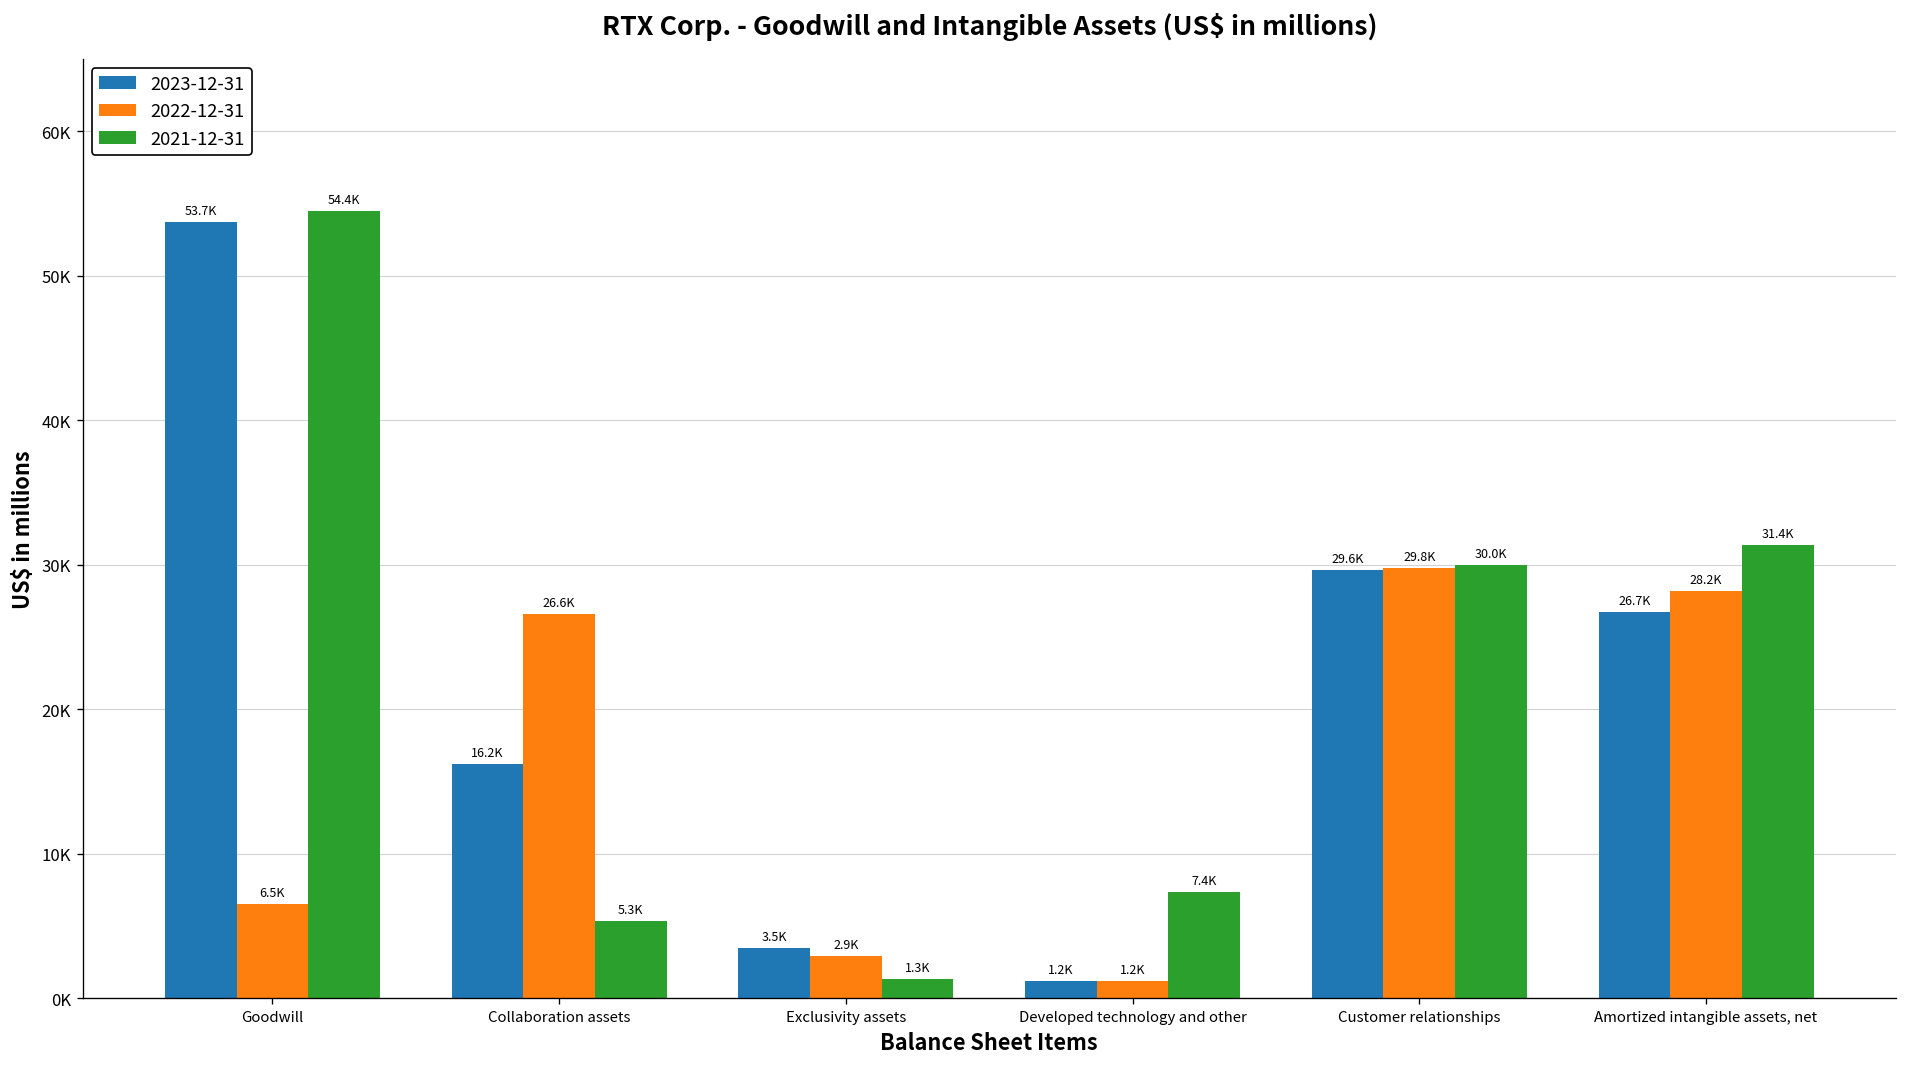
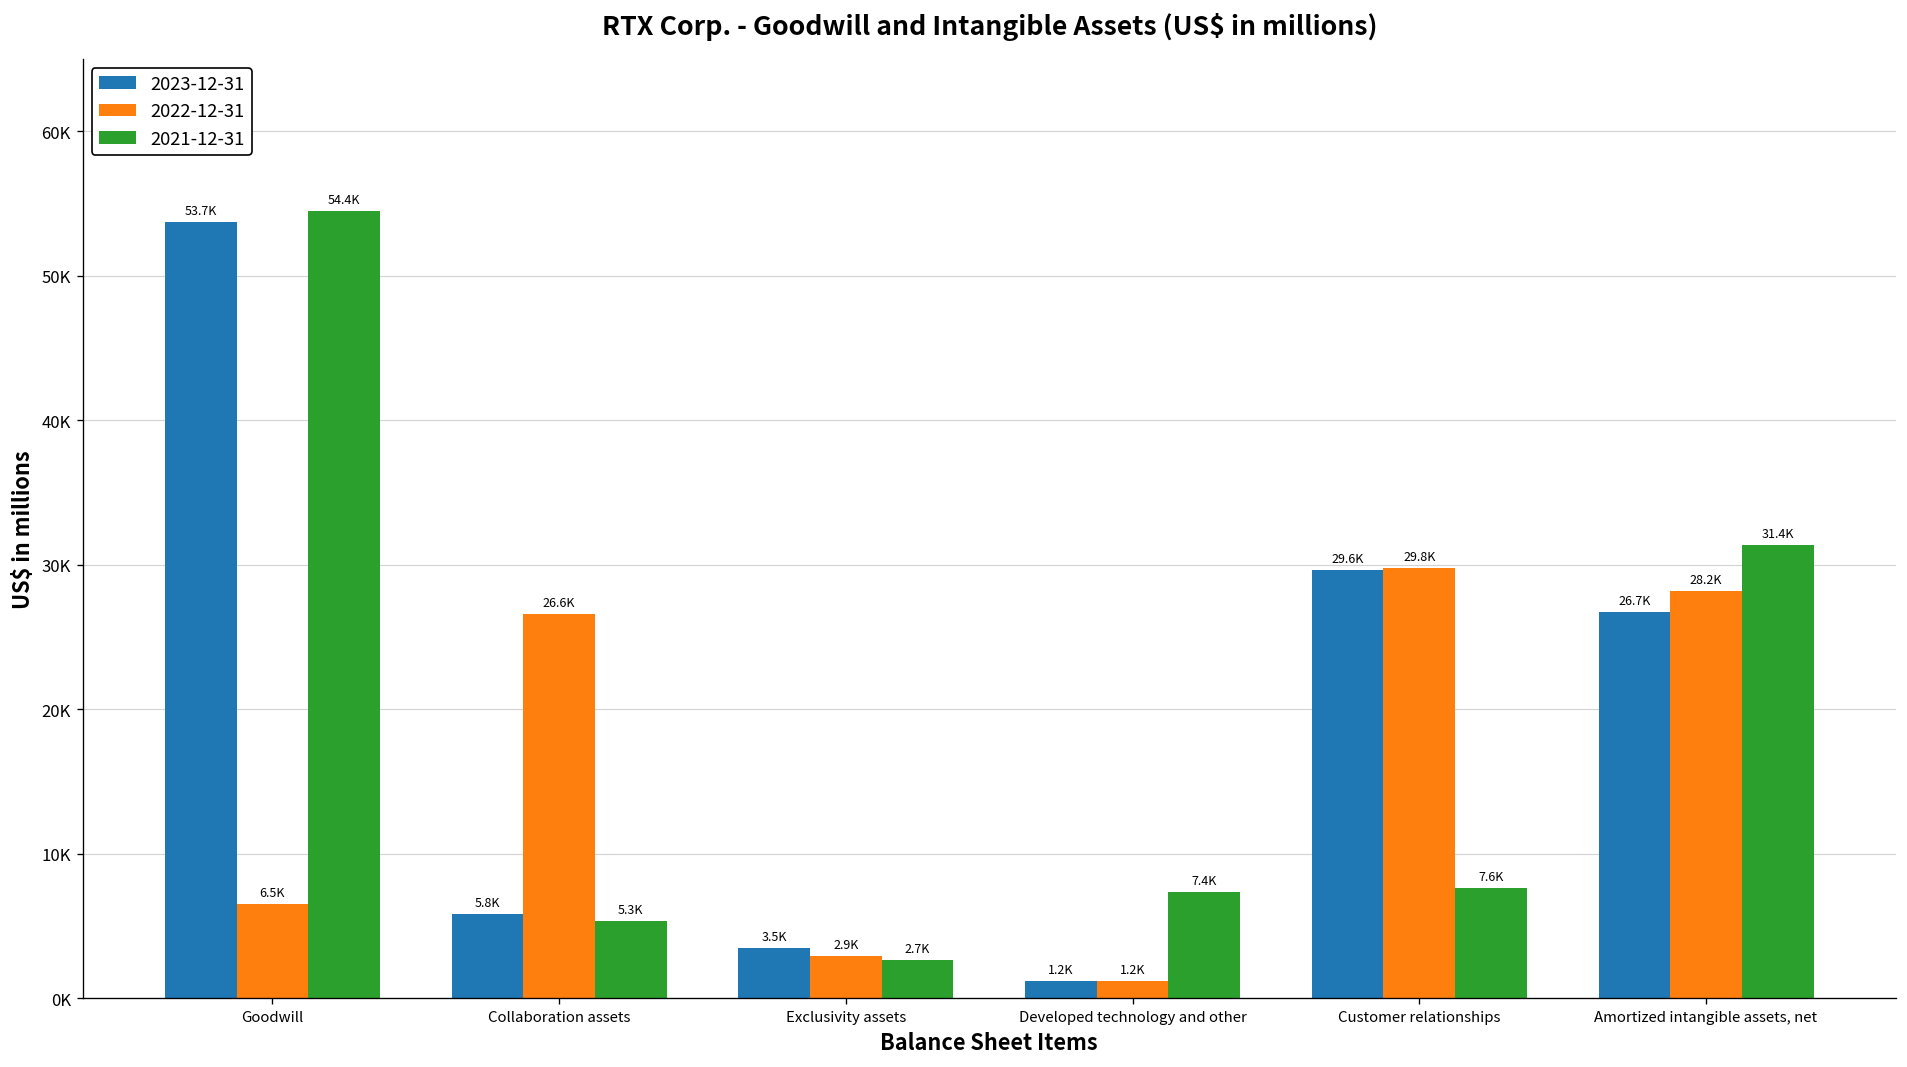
  {
    "2023-12-31": {
      "Goodwill": "53.7K",
-     "Collaboration assets": "16.2K",
+     "Collaboration assets": "5.8K",
      "Exclusivity assets": "3.5K",
      "Developed technology and other": "1.2K",
      "Customer relationships": "29.6K",
      "Amortized intangible assets, net": "26.7K"
    },
    "2022-12-31": {
      "Goodwill": "6.5K",
      "Collaboration assets": "26.6K",
      "Exclusivity assets": "2.9K",
      "Developed technology and other": "1.2K",
      "Customer relationships": "29.8K",
      "Amortized intangible assets, net": "28.2K"
    },
    "2021-12-31": {
      "Goodwill": "54.4K",
      "Collaboration assets": "5.3K",
-     "Exclusivity assets": "1.3K",
+     "Exclusivity assets": "2.7K",
      "Developed technology and other": "7.4K",
-     "Customer relationships": "30.0K",
+     "Customer relationships": "7.6K",
      "Amortized intangible assets, net": "31.4K"
    }
  }
